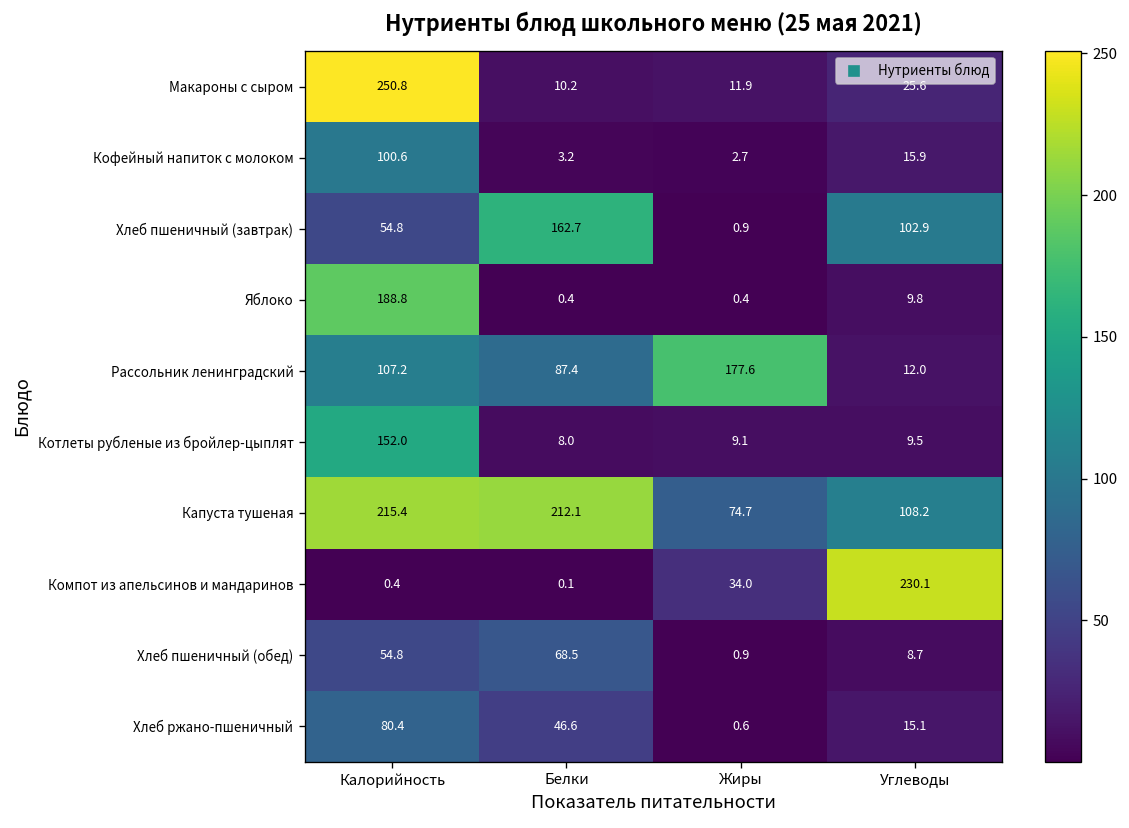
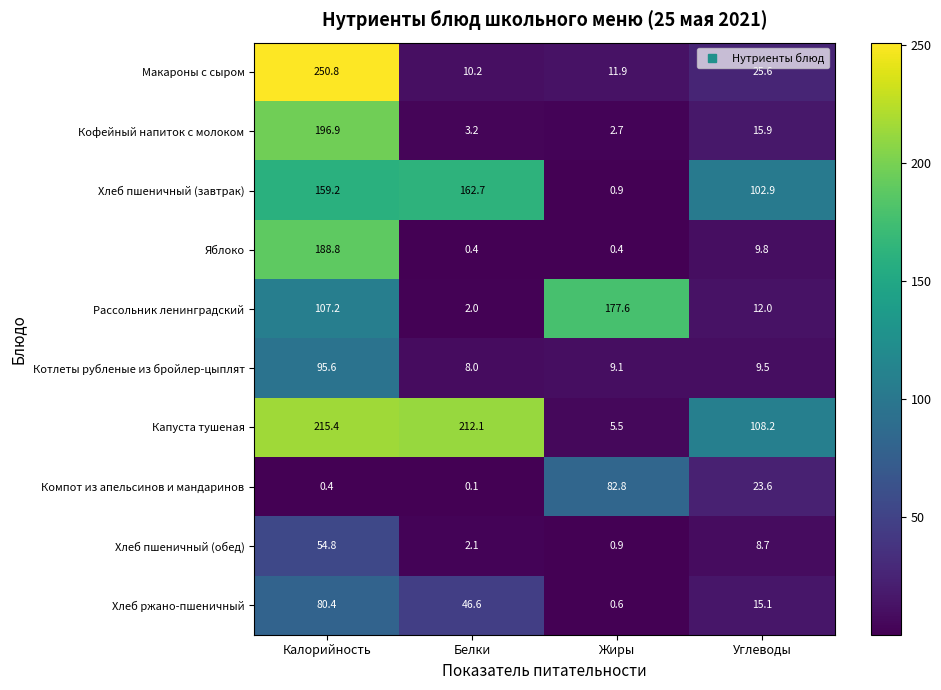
  {
    "Макароны с сыром": {
      "Калорийность": 250.8,
      "Белки": 10.2,
      "Жиры": 11.9
    },
    "Кофейный напиток с молоком": {
-     "Калорийность": 100.6,
+     "Калорийность": 196.9,
      "Белки": 3.2,
      "Жиры": 2.7,
      "Углеводы": 15.9
    },
    "Хлеб пшеничный (завтрак)": {
-     "Калорийность": 54.8,
+     "Калорийность": 159.2,
      "Белки": 162.7,
      "Жиры": 0.9,
      "Углеводы": 102.9
    },
    "Яблоко": {
      "Калорийность": 188.8,
      "Белки": 0.4,
      "Жиры": 0.4,
      "Углеводы": 9.8
    },
    "Рассольник ленинградский": {
      "Калорийность": 107.2,
-     "Белки": 87.4,
+     "Белки": 2.0,
      "Жиры": 177.6,
      "Углеводы": 12.0
    },
    "Котлеты рубленые из бройлер-цыплят": {
-     "Калорийность": 152.0,
+     "Калорийность": 95.6,
      "Белки": 8.0,
      "Жиры": 9.1,
      "Углеводы": 9.5
    },
    "Капуста тушеная": {
      "Калорийность": 215.4,
      "Белки": 212.1,
-     "Жиры": 74.7,
+     "Жиры": 5.5,
      "Углеводы": 108.2
    },
    "Компот из апельсинов и мандаринов": {
      "Калорийность": 0.4,
      "Белки": 0.1,
-     "Жиры": 34.0,
-     "Углеводы": 230.1
+     "Жиры": 82.8,
+     "Углеводы": 23.6
    },
    "Хлеб пшеничный (обед)": {
      "Калорийность": 54.8,
-     "Белки": 68.5,
+     "Белки": 2.1,
      "Жиры": 0.9,
      "Углеводы": 8.7
    },
    "Хлеб ржано-пшеничный": {
      "Калорийность": 80.4,
      "Белки": 46.6,
      "Жиры": 0.6,
      "Углеводы": 15.1
    }
  }
